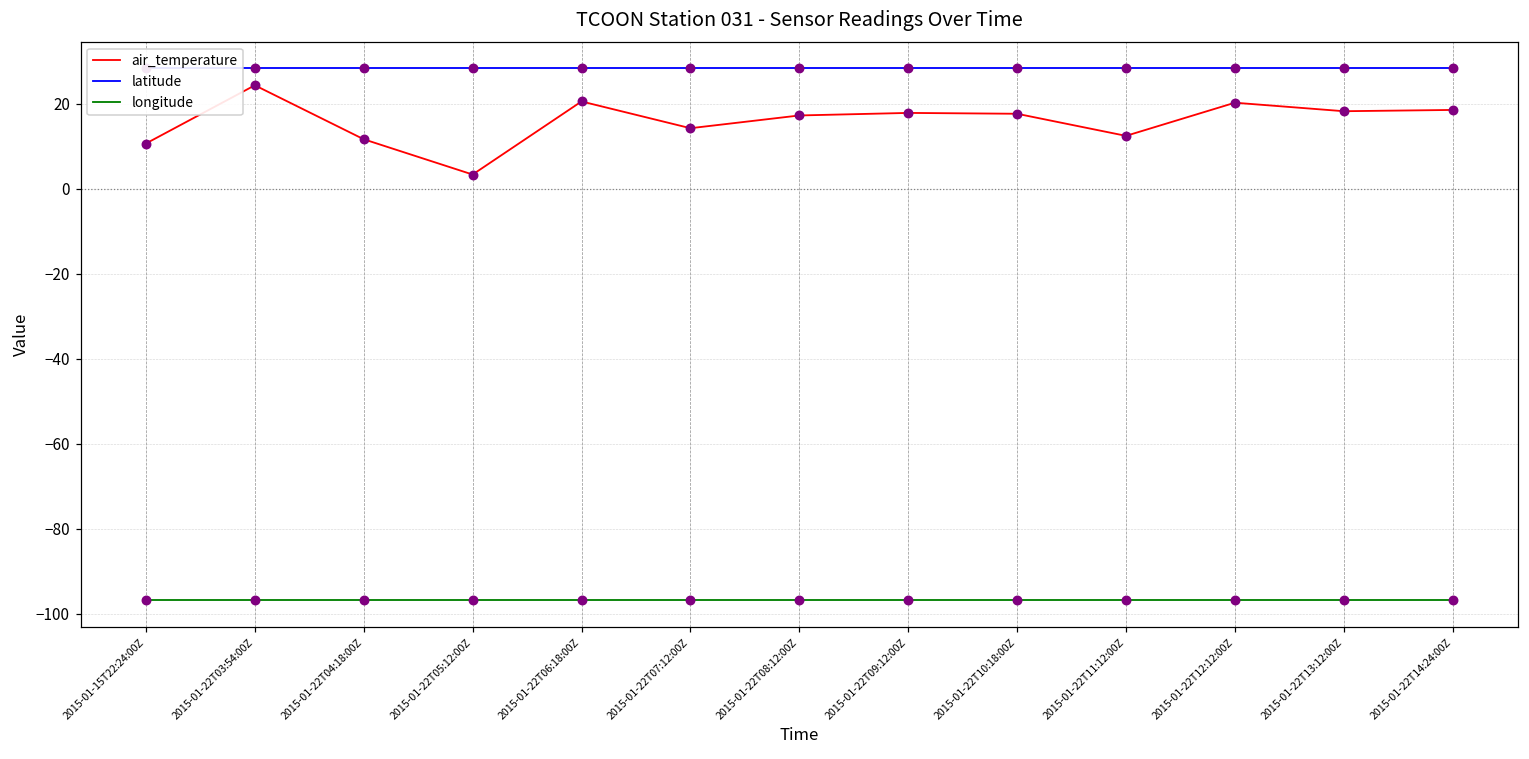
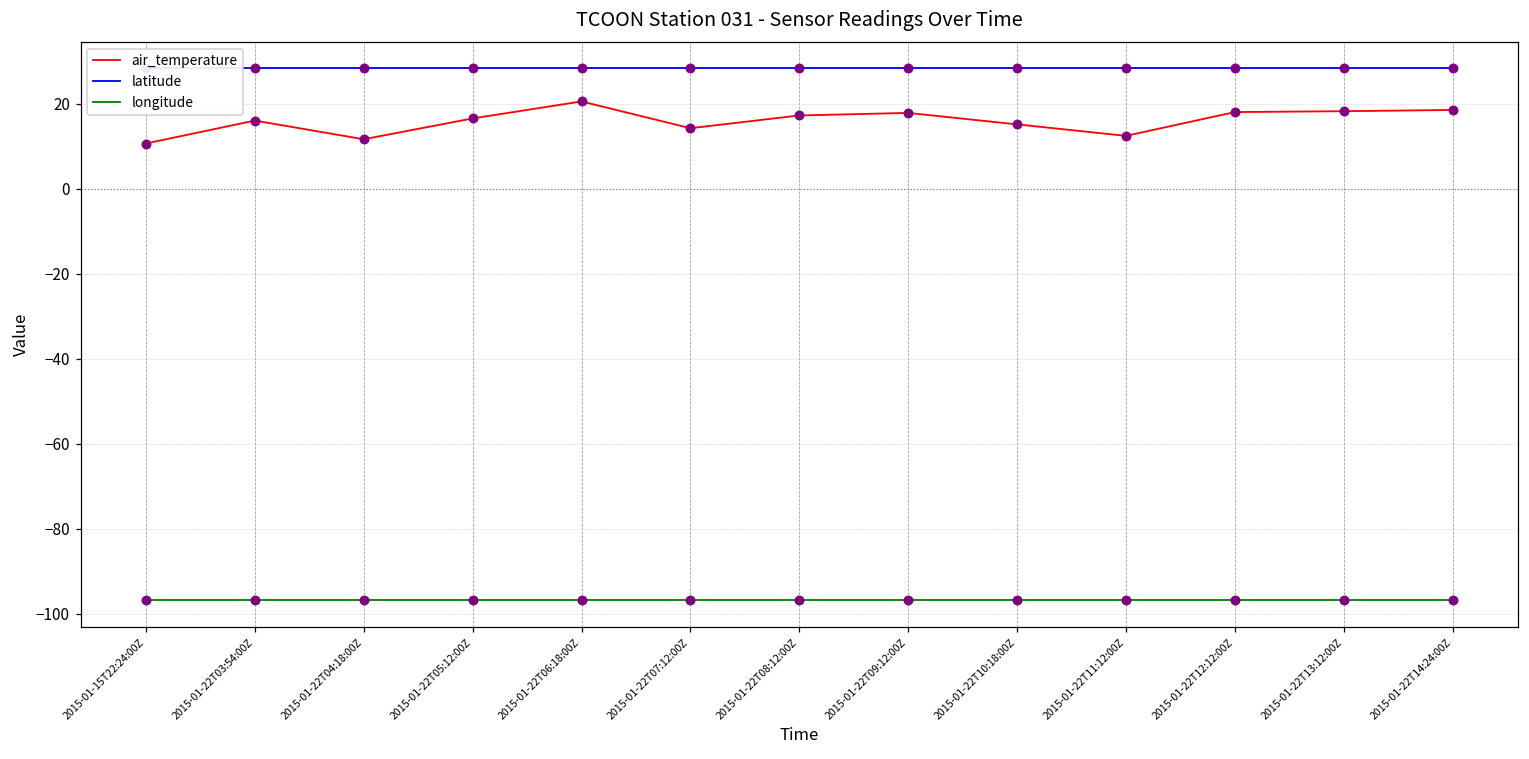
  {
    "air_temperature": {
      "2015-01-15T22:24:00Z": 11,
-     "2015-01-22T03:54:00Z": 24,
+     "2015-01-22T03:54:00Z": 16,
      "2015-01-22T04:18:00Z": 12,
-     "2015-01-22T05:12:00Z": 3,
+     "2015-01-22T05:12:00Z": 17,
      "2015-01-22T06:18:00Z": 21,
      "2015-01-22T07:12:00Z": 14,
      "2015-01-22T08:12:00Z": 17,
      "2015-01-22T09:12:00Z": 18,
-     "2015-01-22T10:18:00Z": 18,
+     "2015-01-22T10:18:00Z": 15,
      "2015-01-22T11:12:00Z": 13,
-     "2015-01-22T12:12:00Z": 20,
+     "2015-01-22T12:12:00Z": 18,
      "2015-01-22T13:12:00Z": 18,
      "2015-01-22T14:24:00Z": 19
    },
    "latitude": {
      "2015-01-22T03:54:00Z": 28,
      "2015-01-22T04:18:00Z": 28,
      "2015-01-22T05:12:00Z": 28,
      "2015-01-22T06:18:00Z": 28,
      "2015-01-22T07:12:00Z": 28,
      "2015-01-22T08:12:00Z": 28,
      "2015-01-22T09:12:00Z": 28,
      "2015-01-22T10:18:00Z": 28,
      "2015-01-22T11:12:00Z": 28,
      "2015-01-22T12:12:00Z": 28,
      "2015-01-22T13:12:00Z": 28,
      "2015-01-22T14:24:00Z": 28
    },
    "longitude": {
      "2015-01-15T22:24:00Z": -97,
      "2015-01-22T03:54:00Z": -97,
      "2015-01-22T04:18:00Z": -97,
      "2015-01-22T05:12:00Z": -97,
      "2015-01-22T06:18:00Z": -97,
      "2015-01-22T07:12:00Z": -97,
      "2015-01-22T08:12:00Z": -97,
      "2015-01-22T09:12:00Z": -97,
      "2015-01-22T10:18:00Z": -97,
      "2015-01-22T11:12:00Z": -97,
      "2015-01-22T12:12:00Z": -97,
      "2015-01-22T13:12:00Z": -97,
      "2015-01-22T14:24:00Z": -97
    }
  }
